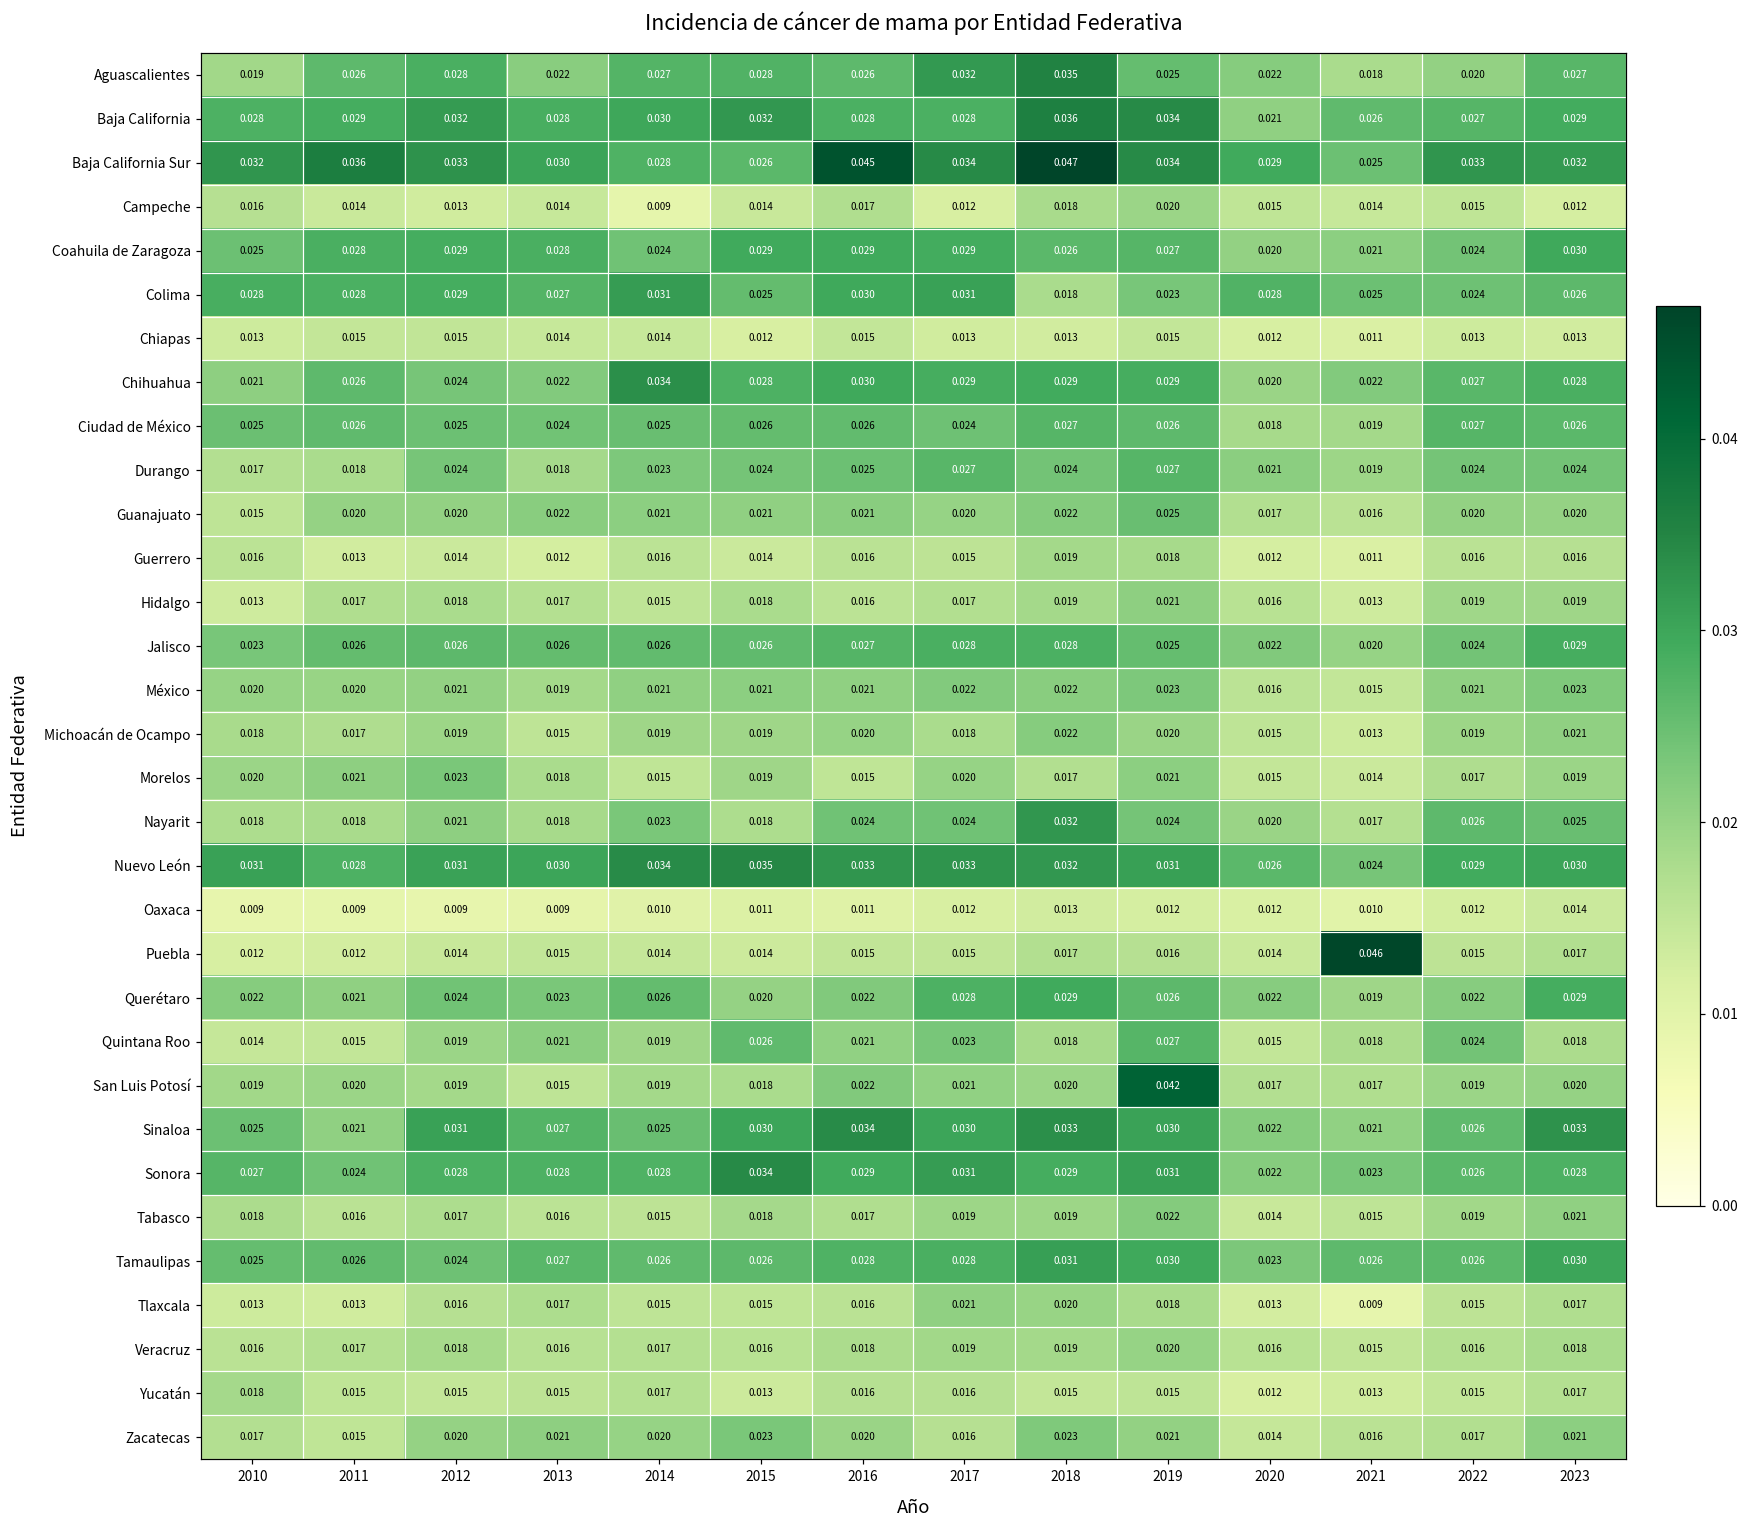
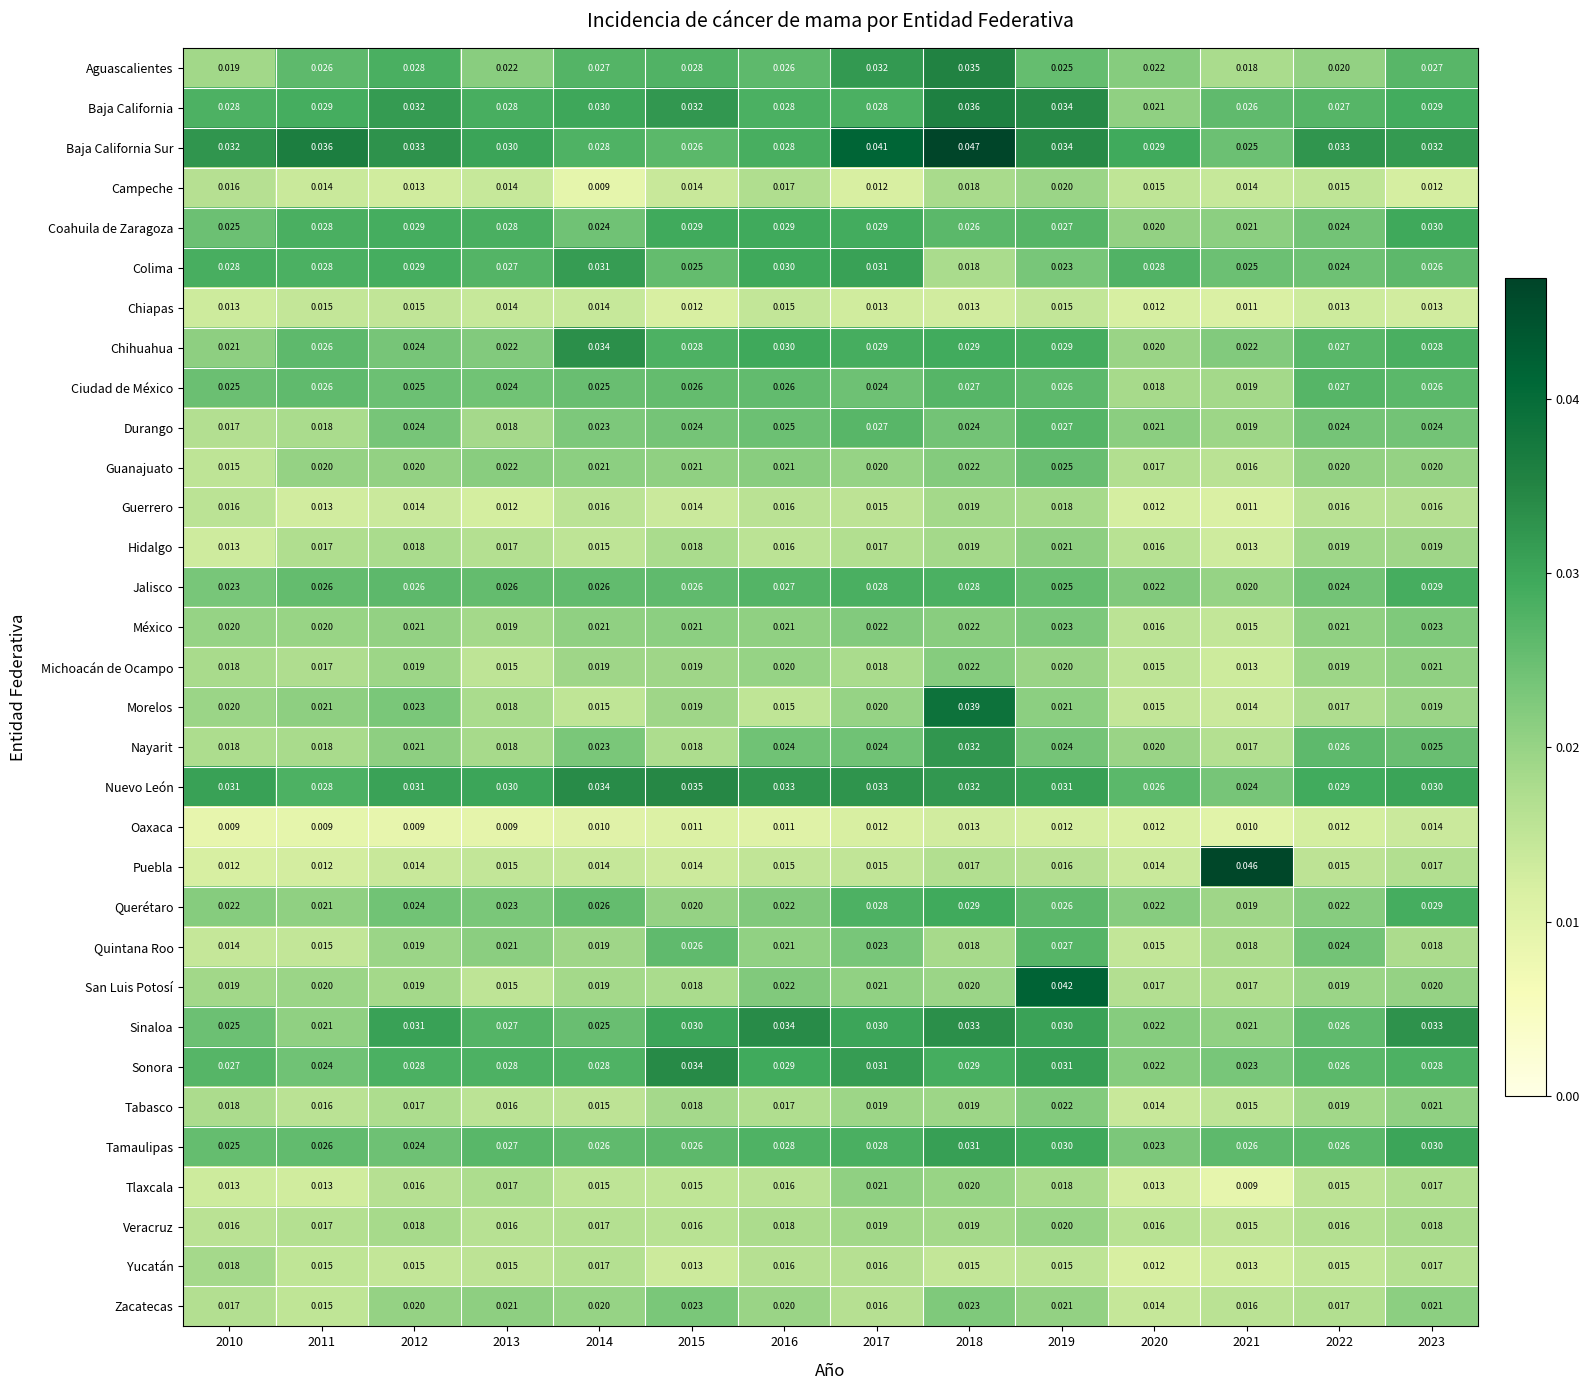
  {
    "Baja California Sur": {
      "2010": 0.032,
      "2011": 0.036,
      "2012": 0.033,
      "2013": 0.030,
      "2014": 0.028,
      "2015": 0.026,
-     "2016": 0.045,
-     "2017": 0.034,
+     "2016": 0.028,
+     "2017": 0.041,
      "2018": 0.047,
      "2019": 0.034,
      "2020": 0.029,
      "2021": 0.025,
      "2022": 0.033,
      "2023": 0.032
    },
    "Morelos": {
      "2010": 0.020,
      "2011": 0.021,
      "2012": 0.023,
      "2013": 0.018,
      "2014": 0.015,
      "2015": 0.019,
      "2016": 0.015,
      "2017": 0.020,
-     "2018": 0.017,
+     "2018": 0.039,
      "2019": 0.021,
      "2020": 0.015,
      "2021": 0.014,
      "2022": 0.017,
      "2023": 0.019
    }
  }
